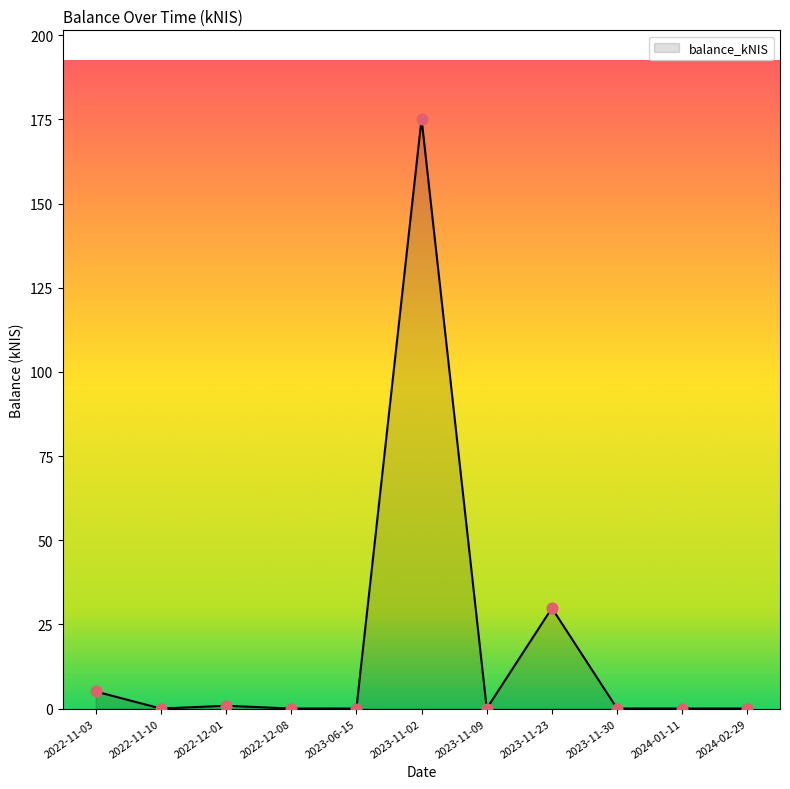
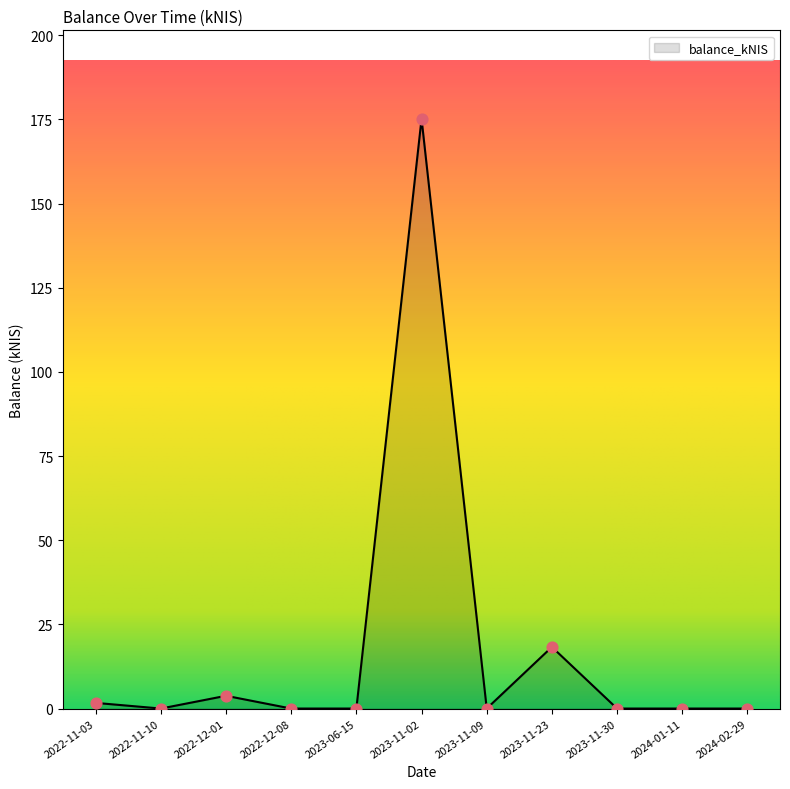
  {
-   "2022-11-03": 5,
+   "2022-11-03": 2,
    "2022-11-10": 0,
-   "2022-12-01": 1,
+   "2022-12-01": 4,
    "2022-12-08": 0,
    "2023-06-15": 0,
    "2023-11-02": 175,
    "2023-11-09": 0,
-   "2023-11-23": 30,
+   "2023-11-23": 18,
    "2023-11-30": 0,
    "2024-01-11": 0,
    "2024-02-29": 0
  }
